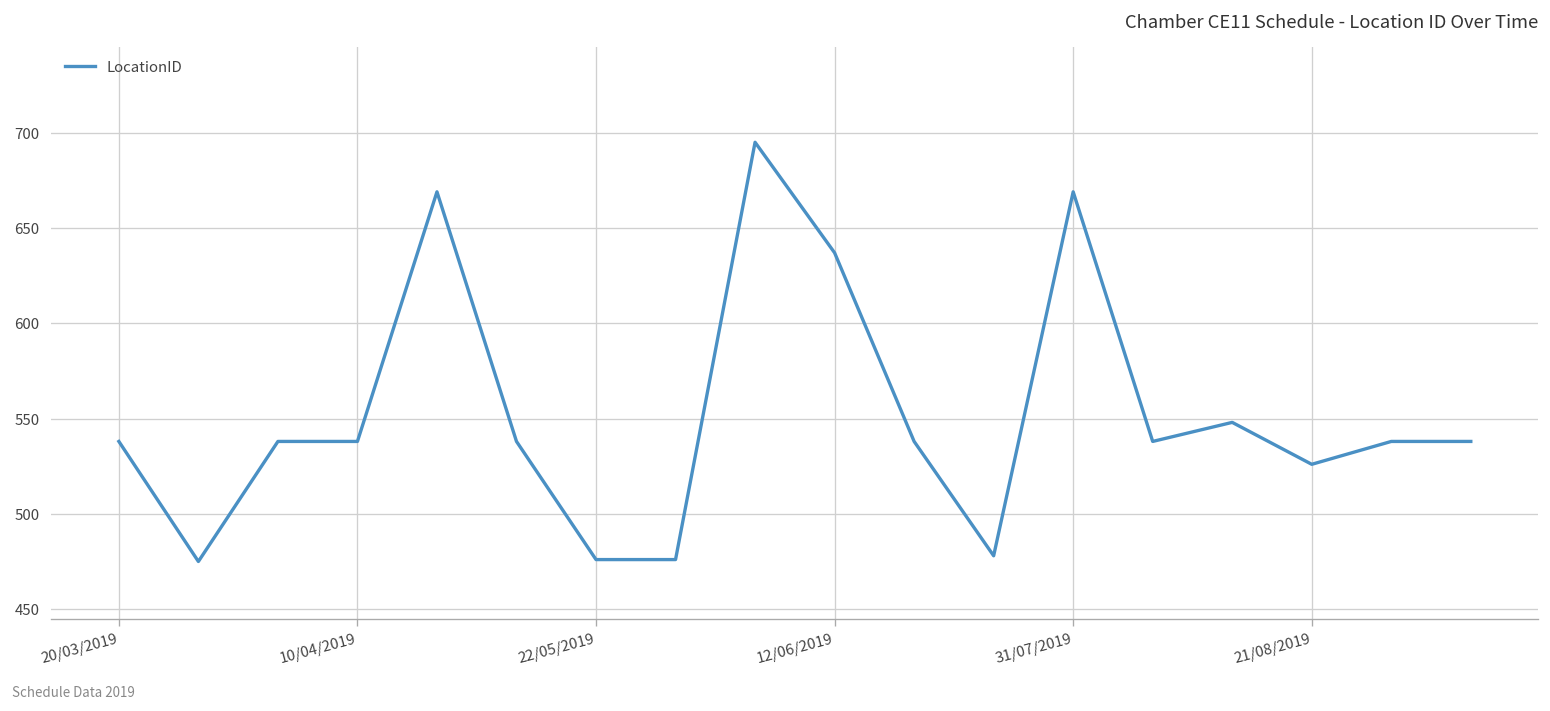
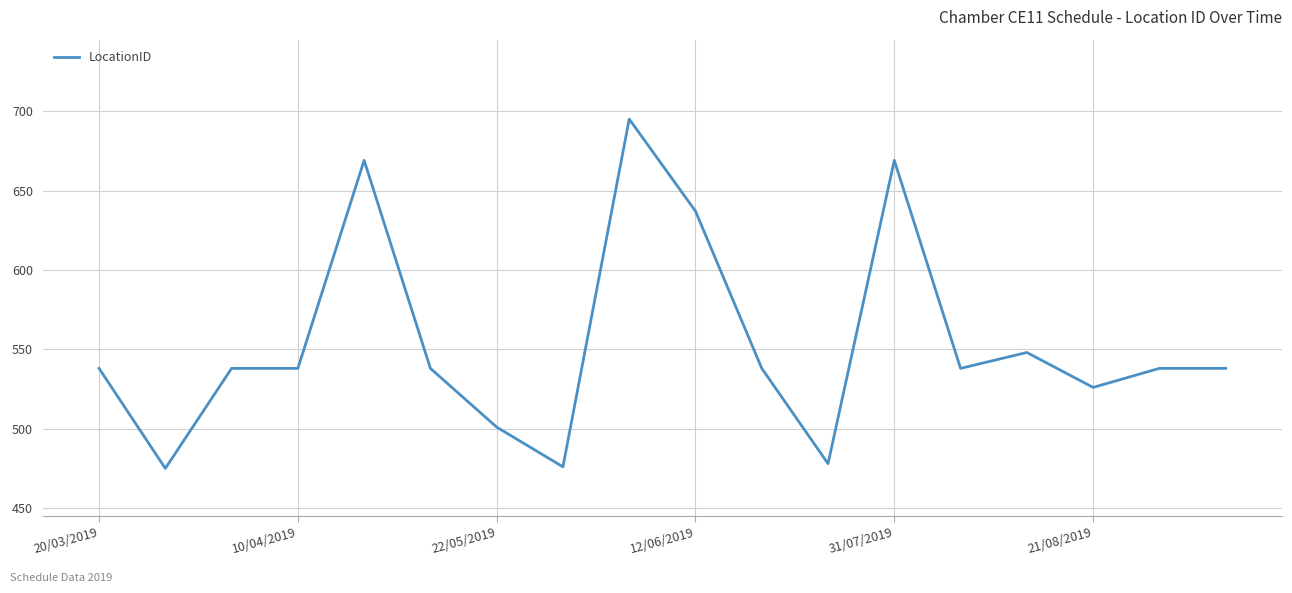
  {
    "20/03/2019": 538,
    "10/04/2019": 538,
-   "22/05/2019": 476,
+   "22/05/2019": 501,
    "12/06/2019": 637,
    "31/07/2019": 669,
    "21/08/2019": 526
  }
